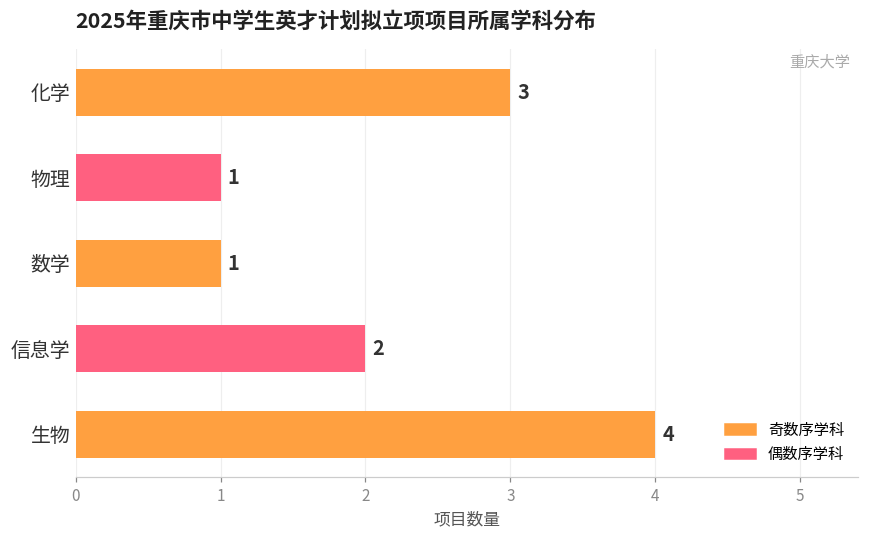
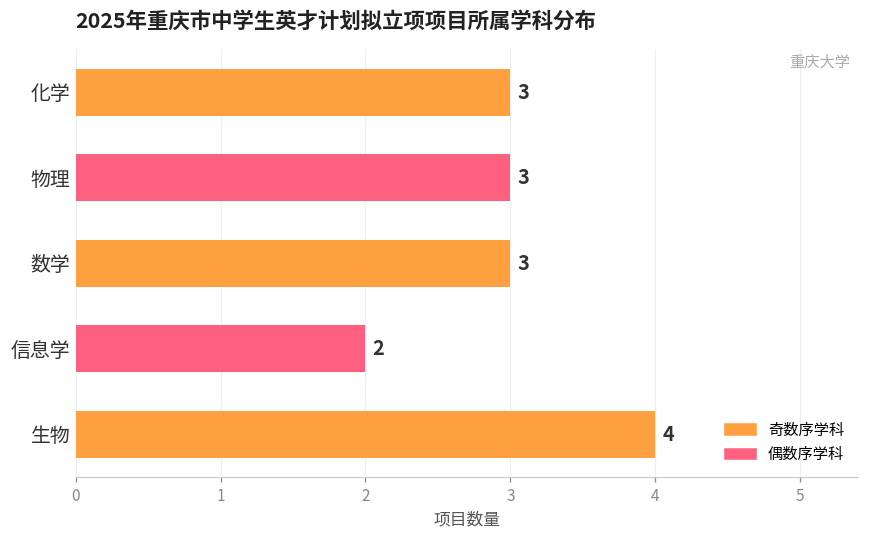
  {
    "化学": 3,
-   "物理": 1,
-   "数学": 1,
+   "物理": 3,
+   "数学": 3,
    "信息学": 2,
    "生物": 4
  }
